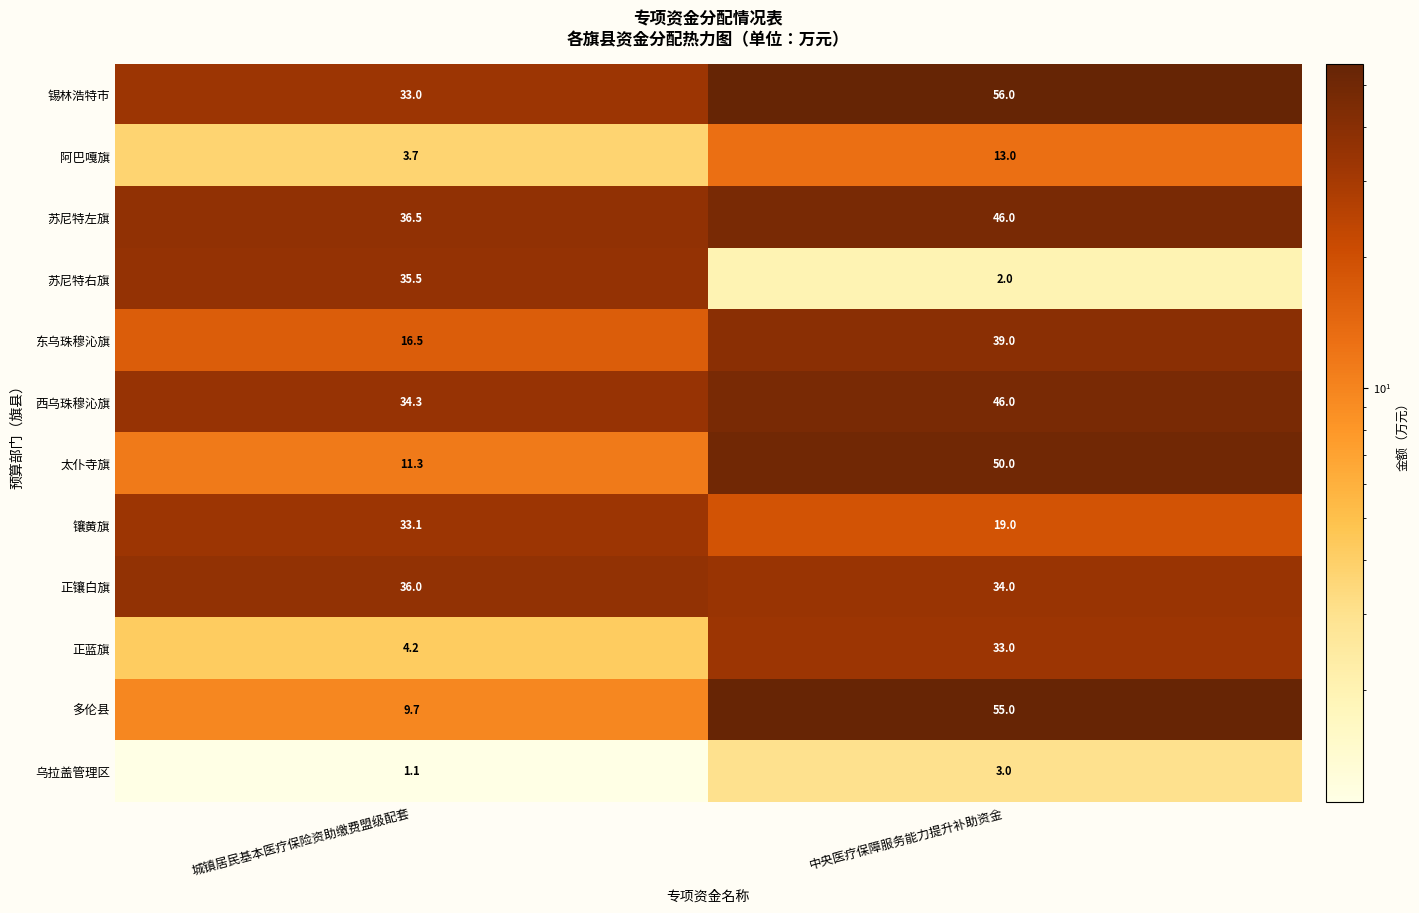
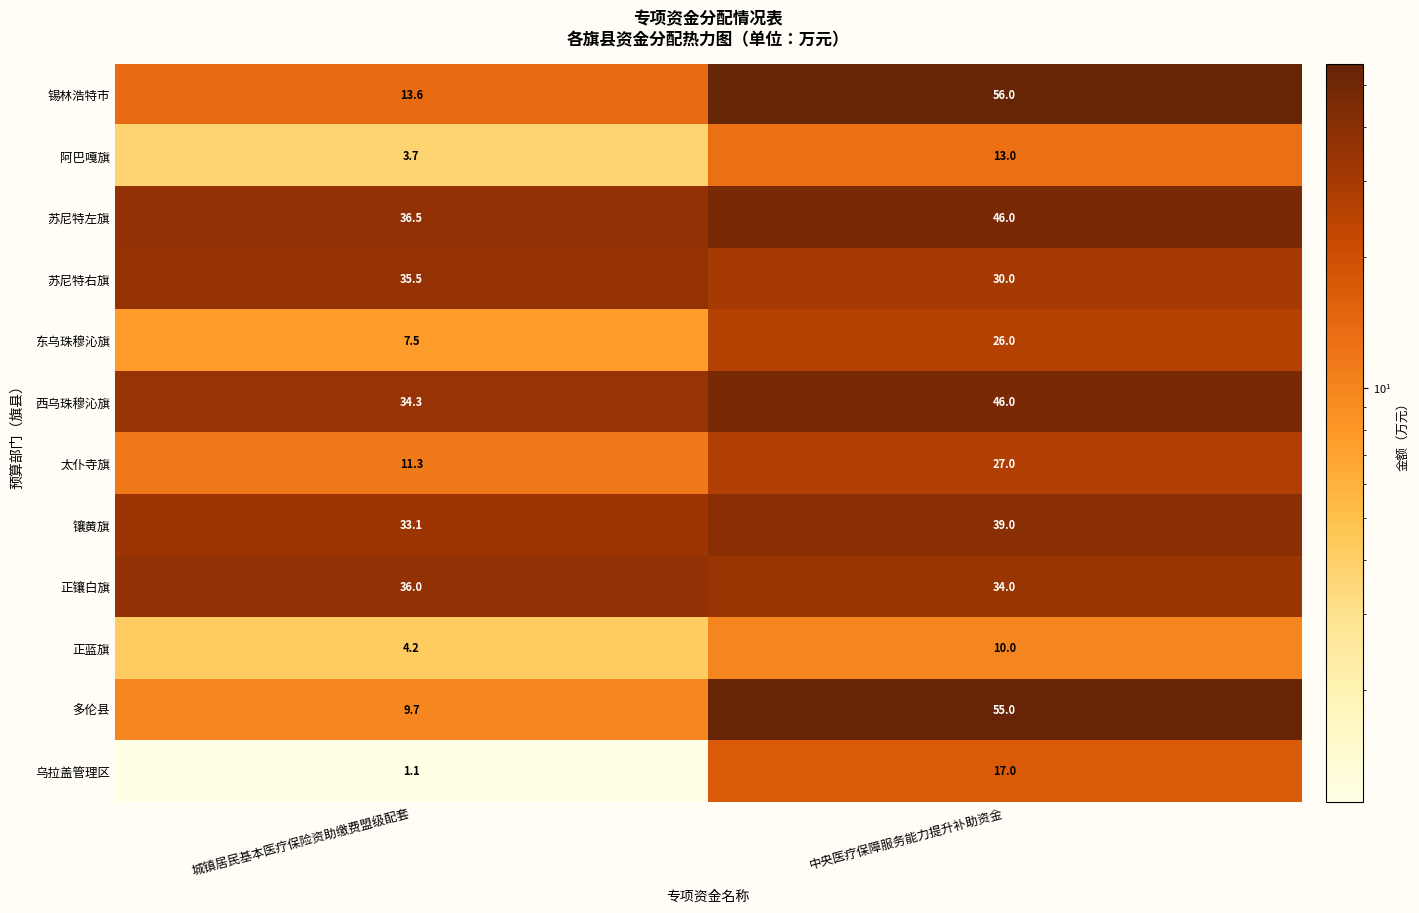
  {
    "锡林浩特市": {
-     "城镇居民基本医疗保险资助缴费盟级配套": 33.0,
+     "城镇居民基本医疗保险资助缴费盟级配套": 13.6,
      "中央医疗保障服务能力提升补助资金": 56.0
    },
    "阿巴嘎旗": {
      "城镇居民基本医疗保险资助缴费盟级配套": 3.7,
      "中央医疗保障服务能力提升补助资金": 13.0
    },
    "苏尼特左旗": {
      "城镇居民基本医疗保险资助缴费盟级配套": 36.5,
      "中央医疗保障服务能力提升补助资金": 46.0
    },
    "苏尼特右旗": {
      "城镇居民基本医疗保险资助缴费盟级配套": 35.5,
-     "中央医疗保障服务能力提升补助资金": 2.0
+     "中央医疗保障服务能力提升补助资金": 30.0
    },
    "东乌珠穆沁旗": {
-     "城镇居民基本医疗保险资助缴费盟级配套": 16.5,
-     "中央医疗保障服务能力提升补助资金": 39.0
+     "城镇居民基本医疗保险资助缴费盟级配套": 7.5,
+     "中央医疗保障服务能力提升补助资金": 26.0
    },
    "西乌珠穆沁旗": {
      "城镇居民基本医疗保险资助缴费盟级配套": 34.3,
      "中央医疗保障服务能力提升补助资金": 46.0
    },
    "太仆寺旗": {
      "城镇居民基本医疗保险资助缴费盟级配套": 11.3,
-     "中央医疗保障服务能力提升补助资金": 50.0
+     "中央医疗保障服务能力提升补助资金": 27.0
    },
    "镶黄旗": {
      "城镇居民基本医疗保险资助缴费盟级配套": 33.1,
-     "中央医疗保障服务能力提升补助资金": 19.0
+     "中央医疗保障服务能力提升补助资金": 39.0
    },
    "正镶白旗": {
      "城镇居民基本医疗保险资助缴费盟级配套": 36.0,
      "中央医疗保障服务能力提升补助资金": 34.0
    },
    "正蓝旗": {
      "城镇居民基本医疗保险资助缴费盟级配套": 4.2,
-     "中央医疗保障服务能力提升补助资金": 33.0
+     "中央医疗保障服务能力提升补助资金": 10.0
    },
    "多伦县": {
      "城镇居民基本医疗保险资助缴费盟级配套": 9.7,
      "中央医疗保障服务能力提升补助资金": 55.0
    },
    "乌拉盖管理区": {
      "城镇居民基本医疗保险资助缴费盟级配套": 1.1,
-     "中央医疗保障服务能力提升补助资金": 3.0
+     "中央医疗保障服务能力提升补助资金": 17.0
    }
  }
